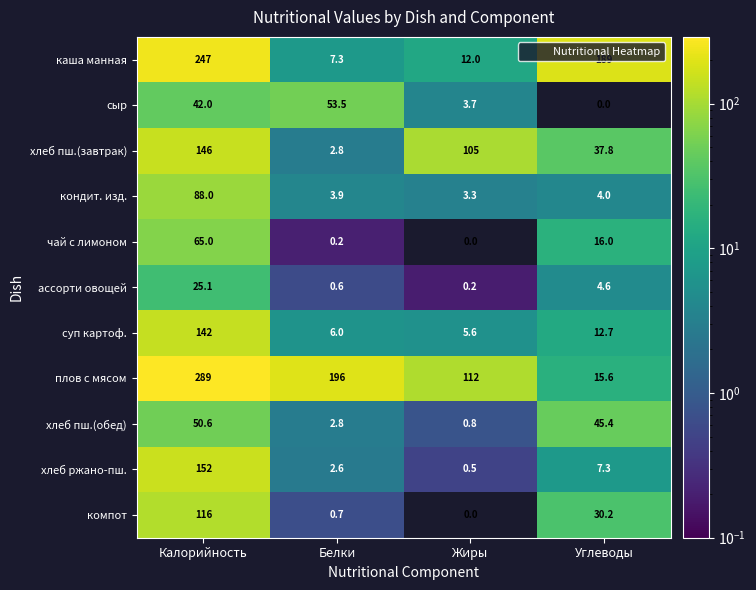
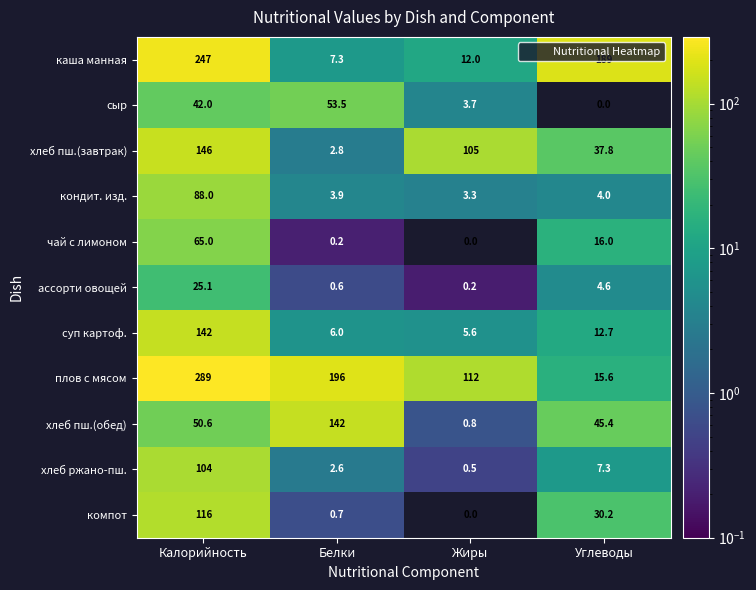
  {
    "каша манная": {
      "Калорийность": 247,
      "Белки": 7.3,
      "Жиры": 12.0
    },
    "сыр": {
      "Калорийность": 42.0,
      "Белки": 53.5,
      "Жиры": 3.7
    },
    "хлеб пш.(завтрак)": {
      "Калорийность": 146,
      "Белки": 2.8,
      "Жиры": 105,
      "Углеводы": 37.8
    },
    "кондит. изд.": {
      "Калорийность": 88.0,
      "Белки": 3.9,
      "Жиры": 3.3,
      "Углеводы": 4.0
    },
    "чай с лимоном": {
      "Калорийность": 65.0,
      "Белки": 0.2,
      "Углеводы": 16.0
    },
    "ассорти овощей": {
      "Калорийность": 25.1,
      "Белки": 0.6,
      "Жиры": 0.2,
      "Углеводы": 4.6
    },
    "суп картоф.": {
      "Калорийность": 142,
      "Белки": 6.0,
      "Жиры": 5.6,
      "Углеводы": 12.7
    },
    "плов с мясом": {
      "Калорийность": 289,
      "Белки": 196,
      "Жиры": 112,
      "Углеводы": 15.6
    },
    "хлеб пш.(обед)": {
      "Калорийность": 50.6,
-     "Белки": 2.8,
+     "Белки": 142,
      "Жиры": 0.8,
      "Углеводы": 45.4
    },
    "хлеб ржано-пш.": {
-     "Калорийность": 152,
+     "Калорийность": 104,
      "Белки": 2.6,
      "Жиры": 0.5,
      "Углеводы": 7.3
    },
    "компот": {
      "Калорийность": 116,
      "Белки": 0.7,
      "Углеводы": 30.2
    }
  }
